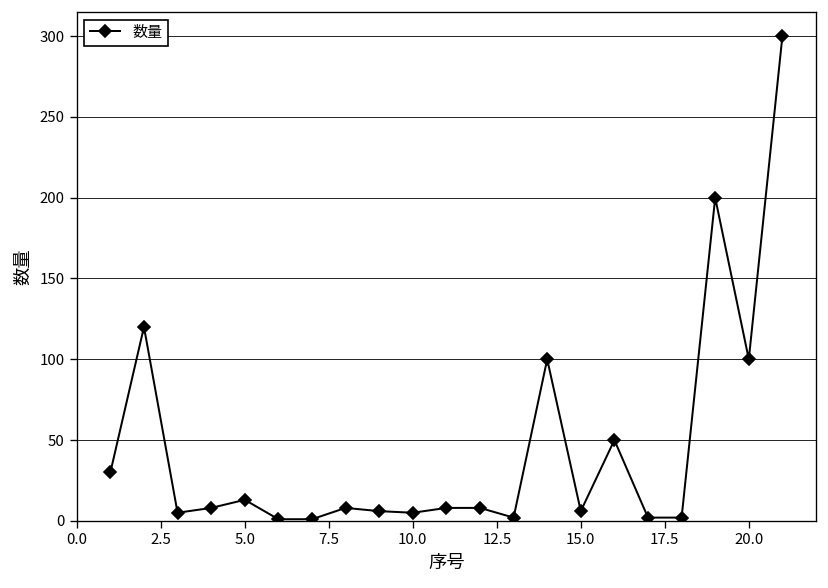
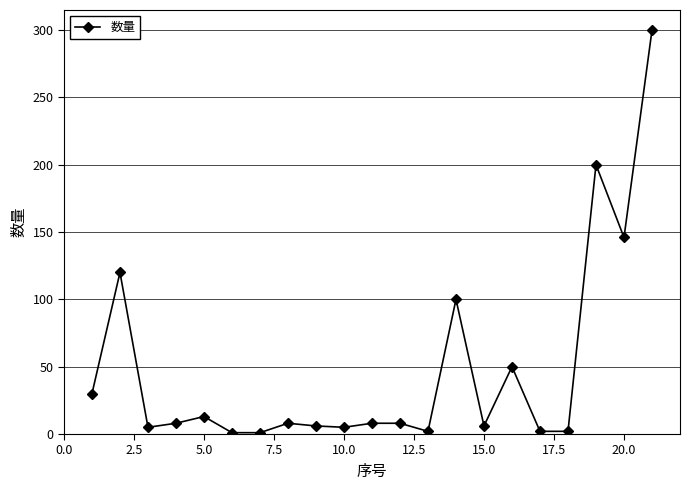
  {
    "5.0": 13,
    "10.0": 5,
    "15.0": 6,
-   "20.0": 100
+   "20.0": 146
  }
